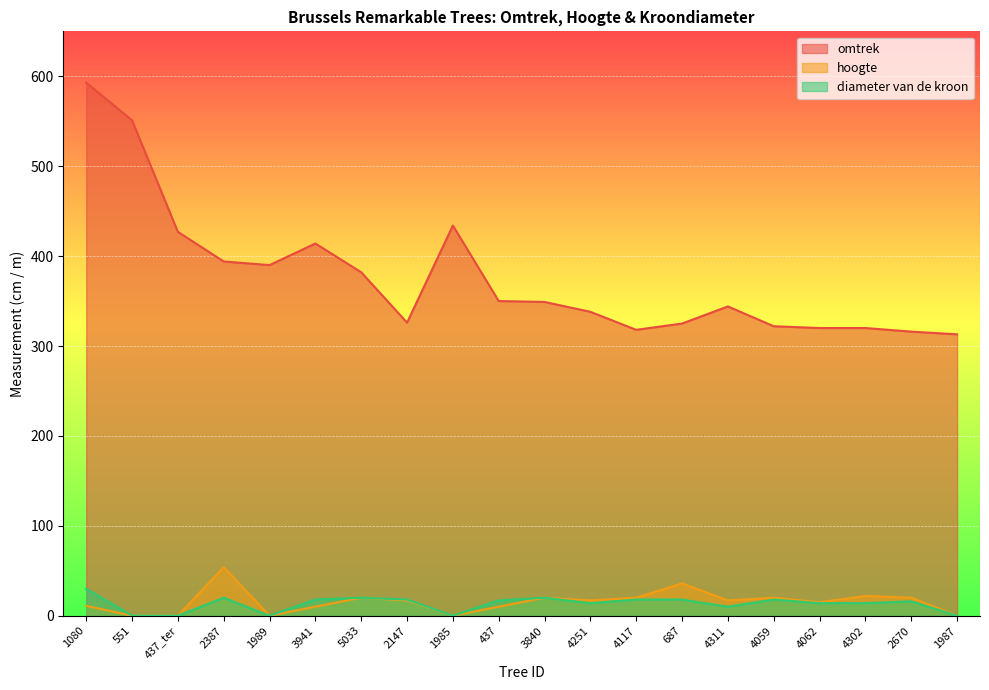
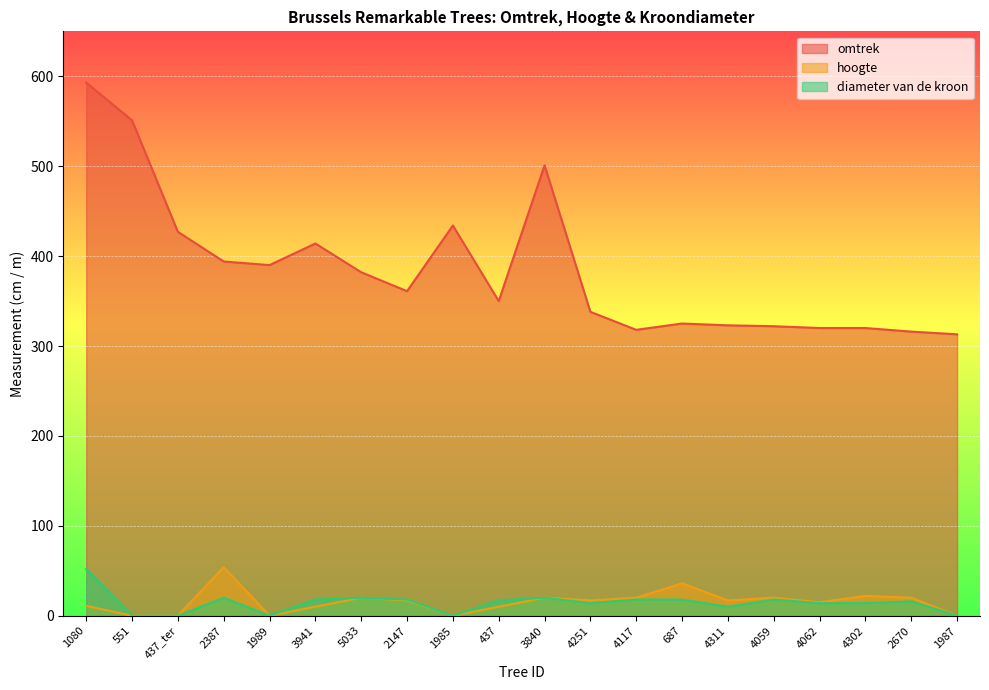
  {
    "omtrek": {
      "1080": 590,
      "551": 550,
      "437_ter": 430,
      "2387": 390,
      "1989": 390,
      "3941": 410,
      "5033": 380,
-     "2147": 330,
+     "2147": 360,
      "1985": 430,
      "437": 350,
-     "3840": 350,
+     "3840": 500,
      "4251": 340,
      "4117": 320,
      "687": 330,
-     "4311": 340,
+     "4311": 320,
      "4059": 320,
      "4062": 320,
      "4302": 320,
      "2670": 320,
      "1987": 310
    },
    "hoogte": {
      "1080": 10,
      "2387": 50,
      "3941": 10,
      "437": 10,
      "4251": 20,
      "687": 40,
      "4311": 20,
      "4302": 20,
      "2670": 20
    },
    "diameter van de kroon": {
-     "1080": 30,
+     "1080": 50,
      "2387": 20,
      "3941": 20,
      "437": 20,
      "4251": 10,
      "687": 20,
      "4311": 10,
      "4302": 10,
      "2670": 20
    }
  }
